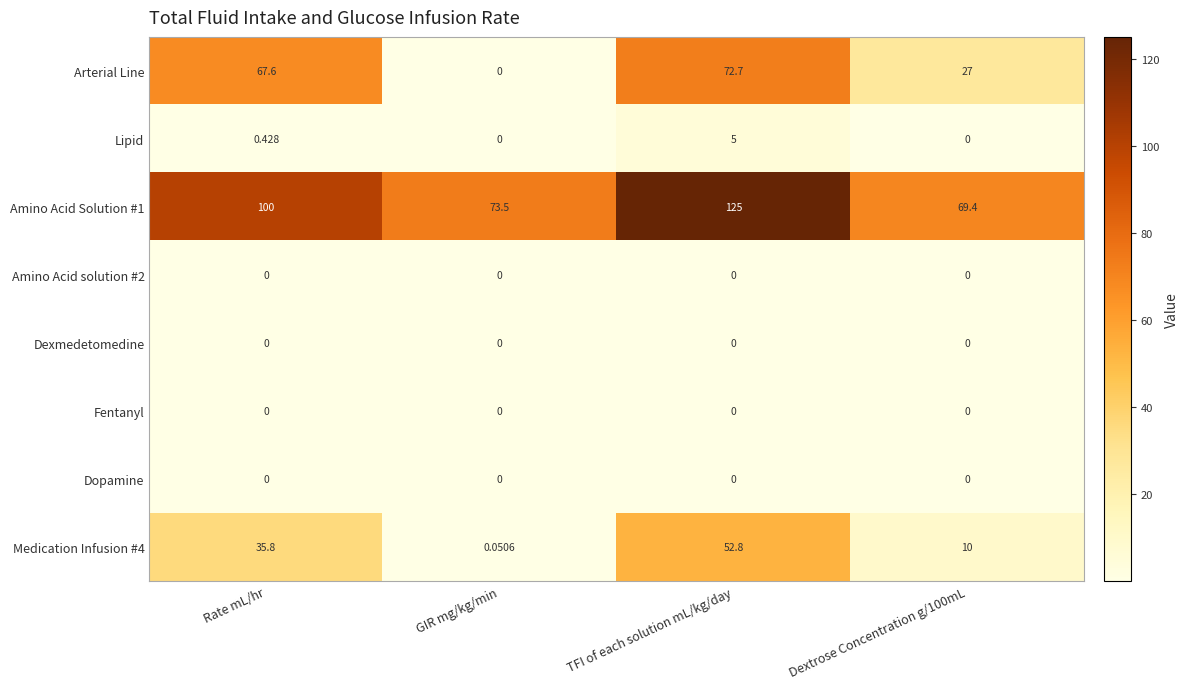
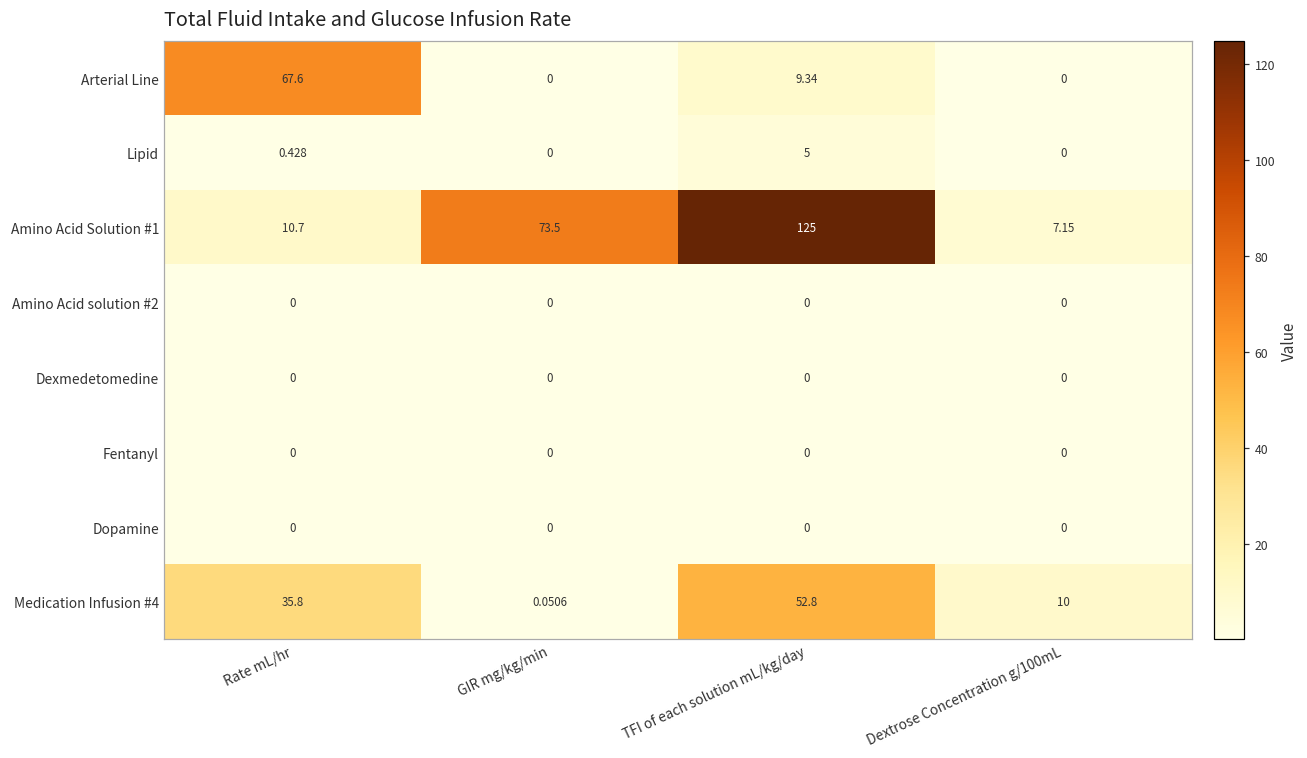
  {
    "Arterial Line": {
      "Rate mL/hr": 67.6,
      "GIR mg/kg/min": 0,
-     "TFI of each solution mL/kg/day": 72.7,
-     "Dextrose Concentration g/100mL": 27
+     "TFI of each solution mL/kg/day": 9.34,
+     "Dextrose Concentration g/100mL": 0
    },
    "Lipid": {
      "Rate mL/hr": 0.428,
      "GIR mg/kg/min": 0,
      "TFI of each solution mL/kg/day": 5,
      "Dextrose Concentration g/100mL": 0
    },
    "Amino Acid Solution #1": {
-     "Rate mL/hr": 100,
+     "Rate mL/hr": 10.7,
      "GIR mg/kg/min": 73.5,
      "TFI of each solution mL/kg/day": 125,
-     "Dextrose Concentration g/100mL": 69.4
+     "Dextrose Concentration g/100mL": 7.15
    },
    "Amino Acid solution #2": {
      "Rate mL/hr": 0,
      "GIR mg/kg/min": 0,
      "TFI of each solution mL/kg/day": 0,
      "Dextrose Concentration g/100mL": 0
    },
    "Dexmedetomedine": {
      "Rate mL/hr": 0,
      "GIR mg/kg/min": 0,
      "TFI of each solution mL/kg/day": 0,
      "Dextrose Concentration g/100mL": 0
    },
    "Fentanyl": {
      "Rate mL/hr": 0,
      "GIR mg/kg/min": 0,
      "TFI of each solution mL/kg/day": 0,
      "Dextrose Concentration g/100mL": 0
    },
    "Dopamine": {
      "Rate mL/hr": 0,
      "GIR mg/kg/min": 0,
      "TFI of each solution mL/kg/day": 0,
      "Dextrose Concentration g/100mL": 0
    },
    "Medication Infusion #4": {
      "Rate mL/hr": 35.8,
      "GIR mg/kg/min": 0.0506,
      "TFI of each solution mL/kg/day": 52.8,
      "Dextrose Concentration g/100mL": 10
    }
  }
